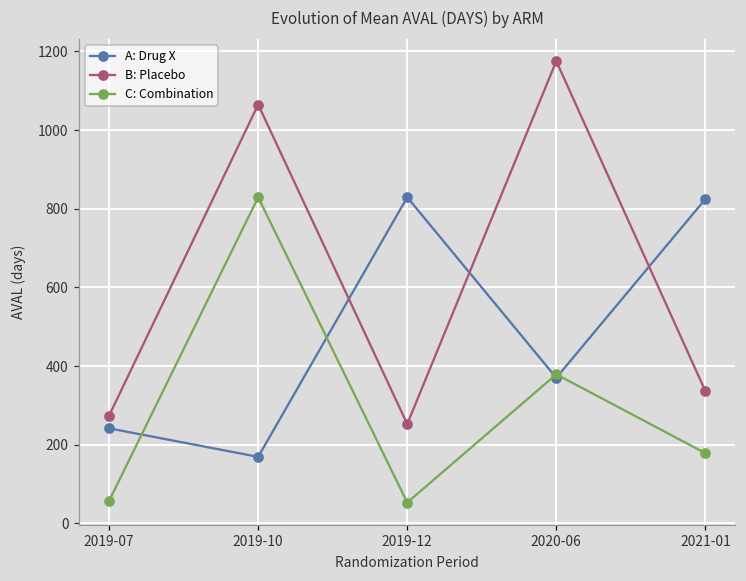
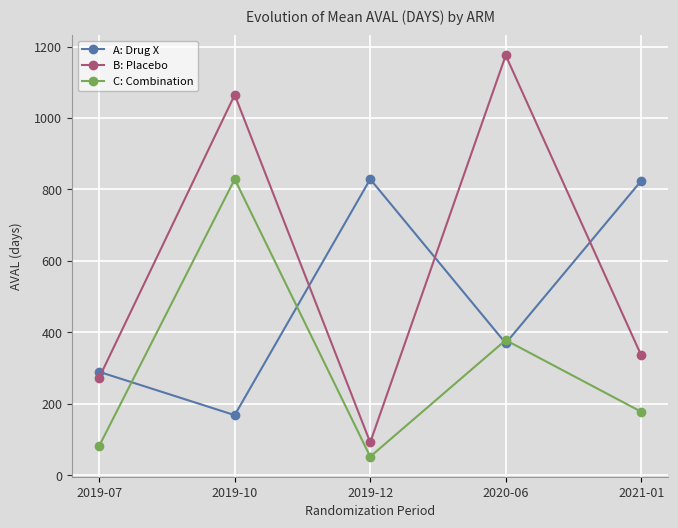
  {
    "A: Drug X": {
-     "2019-07": 240,
+     "2019-07": 290,
      "2019-10": 170,
      "2019-12": 830,
      "2020-06": 370,
      "2021-01": 820
    },
    "B: Placebo": {
      "2019-07": 270,
      "2019-10": 1060,
-     "2019-12": 250,
+     "2019-12": 90,
      "2020-06": 1180,
      "2021-01": 340
    },
    "C: Combination": {
-     "2019-07": 60,
+     "2019-07": 80,
      "2019-10": 830,
      "2019-12": 50,
      "2020-06": 380,
      "2021-01": 180
    }
  }
